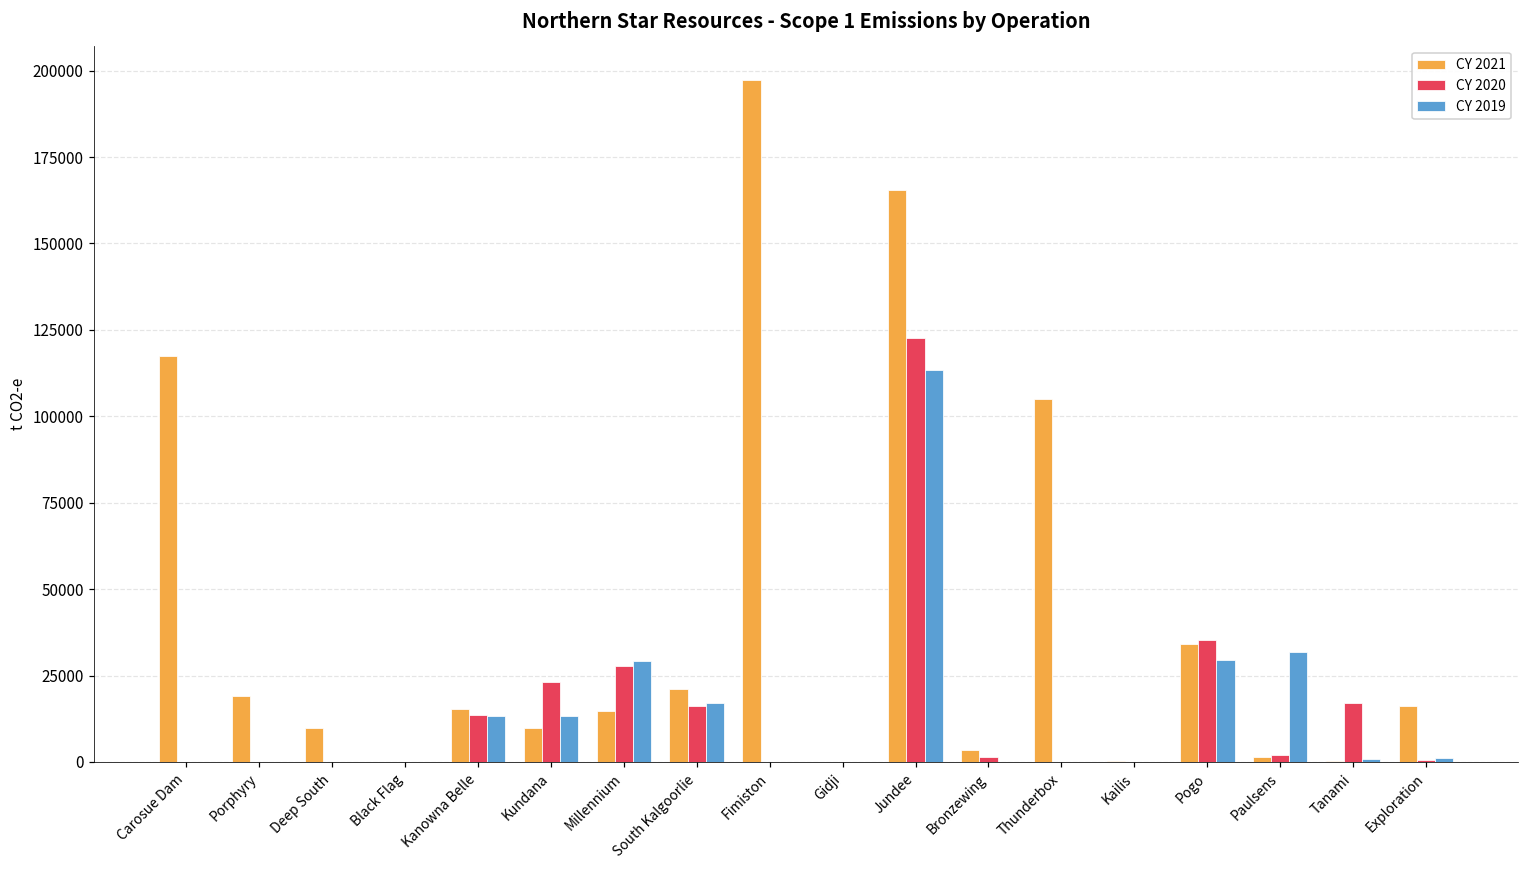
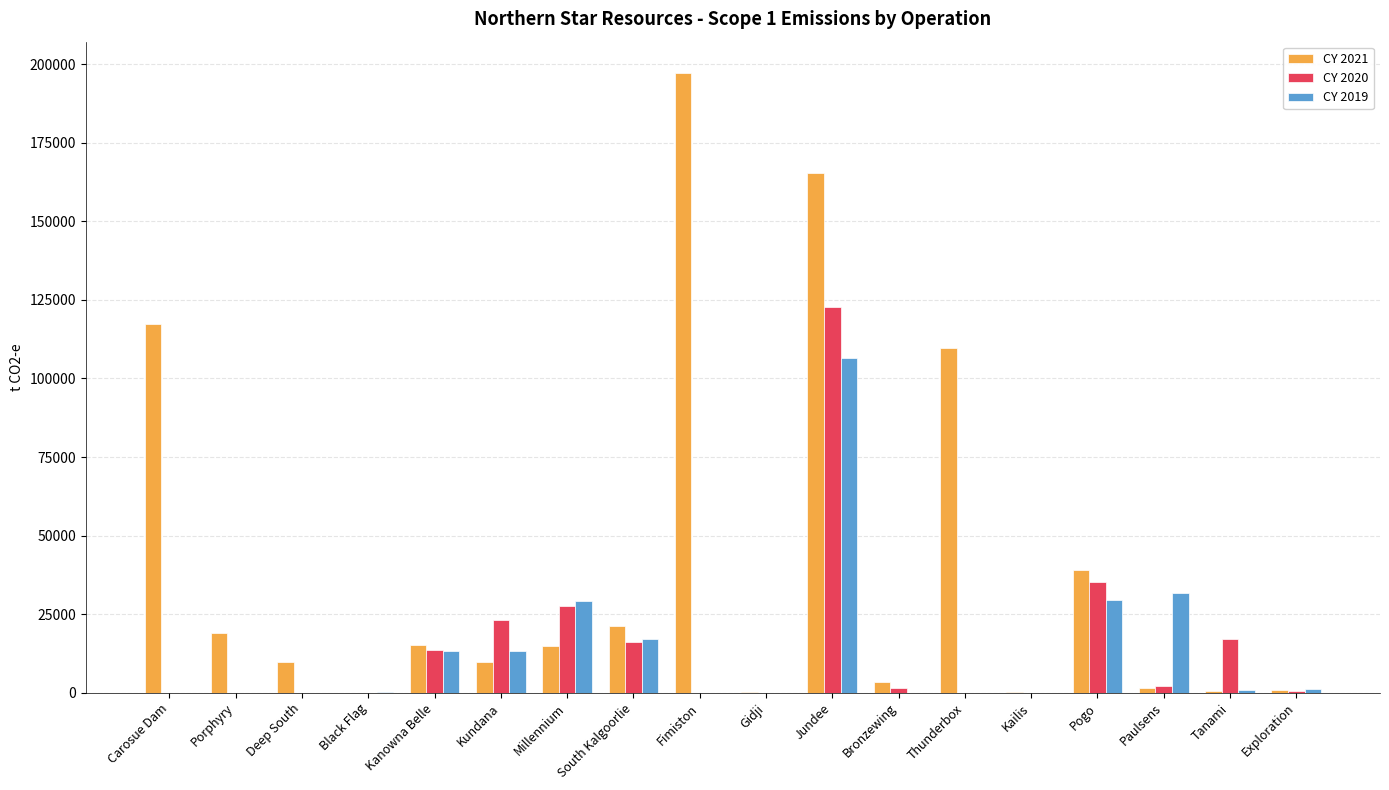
  {
    "CY 2021": {
      "Carosue Dam": 117000,
      "Porphyry": 19000,
      "Deep South": 10000,
      "Kanowna Belle": 15000,
      "Kundana": 10000,
      "Millennium": 15000,
      "South Kalgoorlie": 21000,
      "Fimiston": 197000,
      "Jundee": 165000,
      "Bronzewing": 3000,
-     "Thunderbox": 105000,
-     "Pogo": 34000,
+     "Thunderbox": 110000,
+     "Pogo": 39000,
      "Paulsens": 1000,
-     "Exploration": 16000
+     "Exploration": 1000
    },
    "CY 2020": {
      "Carosue Dam": 0,
      "Porphyry": 0,
      "Deep South": 0,
      "Kanowna Belle": 14000,
      "Kundana": 23000,
      "Millennium": 28000,
      "South Kalgoorlie": 16000,
      "Fimiston": 0,
      "Gidji": 0,
      "Jundee": 123000,
      "Bronzewing": 2000,
      "Thunderbox": 0,
      "Kailis": 0,
      "Pogo": 35000,
      "Paulsens": 2000,
      "Tanami": 17000
    },
    "CY 2019": {
      "Carosue Dam": 0,
      "Porphyry": 0,
      "Deep South": 0,
      "Kanowna Belle": 13000,
      "Kundana": 13000,
      "Millennium": 29000,
      "South Kalgoorlie": 17000,
      "Fimiston": 0,
      "Gidji": 0,
-     "Jundee": 113000,
+     "Jundee": 106000,
      "Bronzewing": 0,
      "Thunderbox": 0,
      "Kailis": 0,
      "Pogo": 30000,
      "Paulsens": 32000,
      "Tanami": 1000,
      "Exploration": 1000
    }
  }
